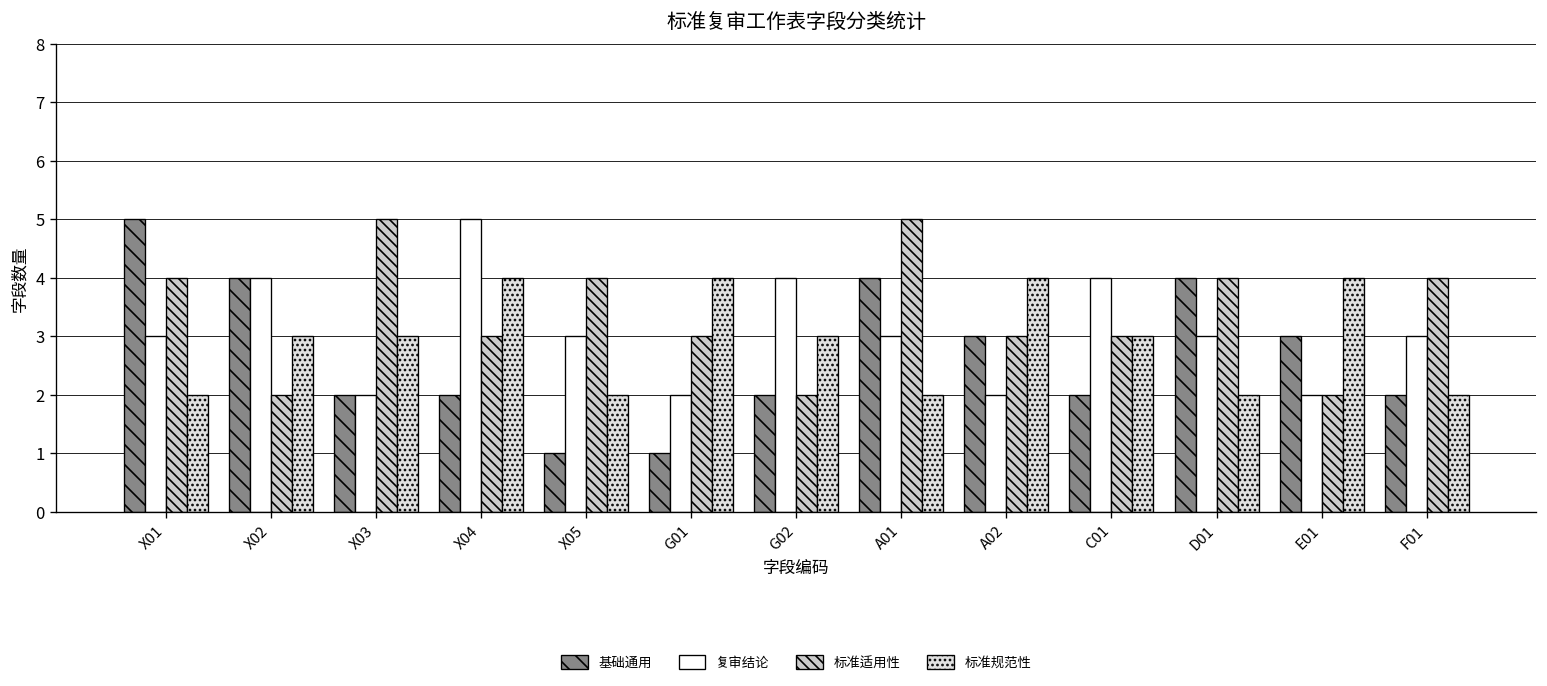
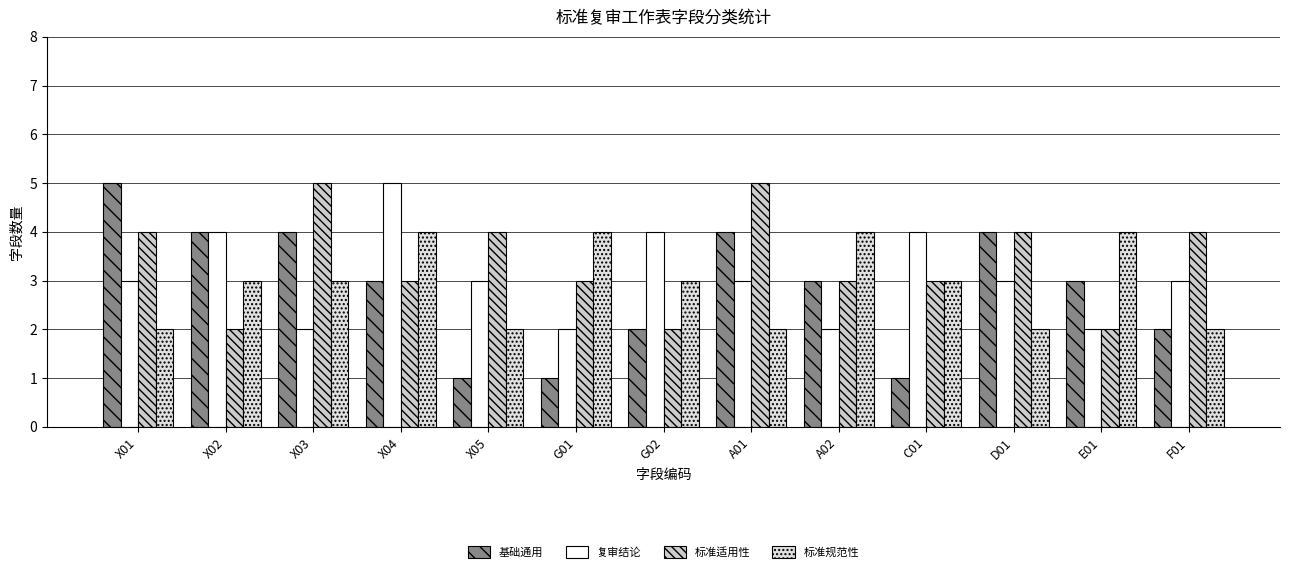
  {
    "基础通用": {
      "X01": 5,
      "X02": 4,
-     "X03": 2,
-     "X04": 2,
+     "X03": 4,
+     "X04": 3,
      "X05": 1,
      "G01": 1,
      "G02": 2,
      "A01": 4,
      "A02": 3,
-     "C01": 2,
+     "C01": 1,
      "D01": 4,
      "E01": 3,
      "F01": 2
    }
  }
